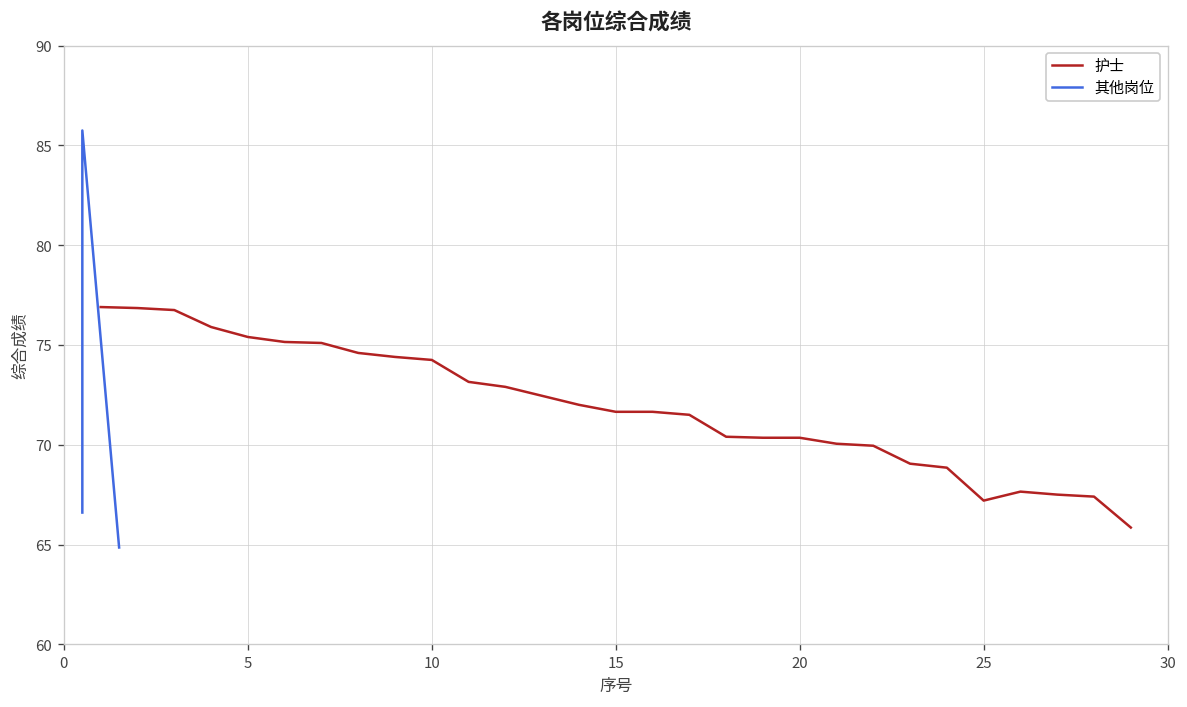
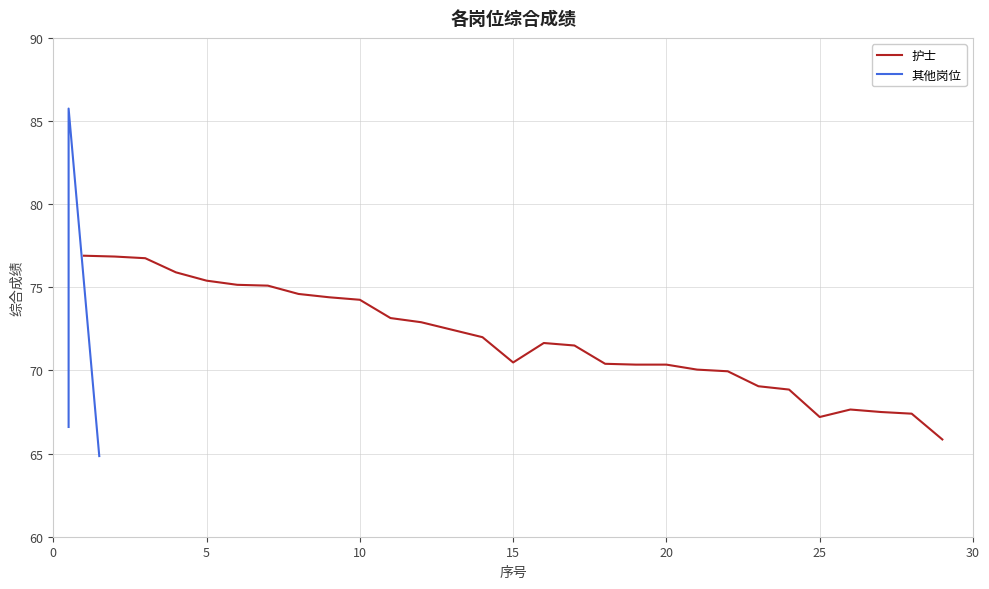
  {
    "护士": {
      "5": 75.4,
      "10": 74.3,
-     "15": 71.7,
+     "15": 70.5,
      "20": 70.4,
      "25": 67.2
    }
  }
